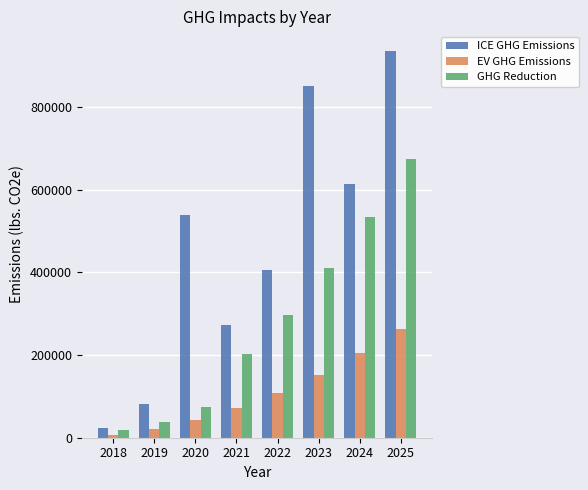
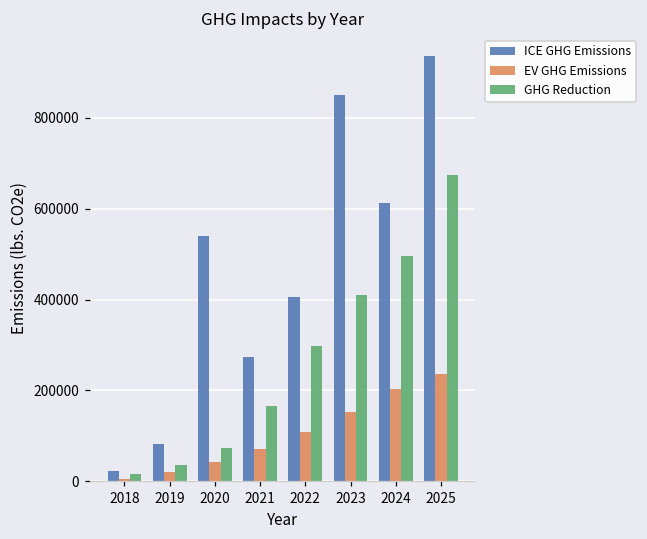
  {
    "ICE GHG Emissions": {
      "2018": 20000,
      "2019": 80000,
      "2020": 540000,
      "2021": 270000,
      "2022": 410000,
      "2023": 850000,
      "2024": 610000,
      "2025": 940000
    },
    "EV GHG Emissions": {
      "2019": 20000,
      "2020": 40000,
      "2021": 70000,
      "2022": 110000,
      "2023": 150000,
      "2024": 200000,
-     "2025": 260000
+     "2025": 240000
    },
    "GHG Reduction": {
      "2018": 20000,
      "2019": 40000,
      "2020": 70000,
-     "2021": 200000,
+     "2021": 170000,
      "2022": 300000,
      "2023": 410000,
-     "2024": 530000,
+     "2024": 500000,
      "2025": 670000
    }
  }
